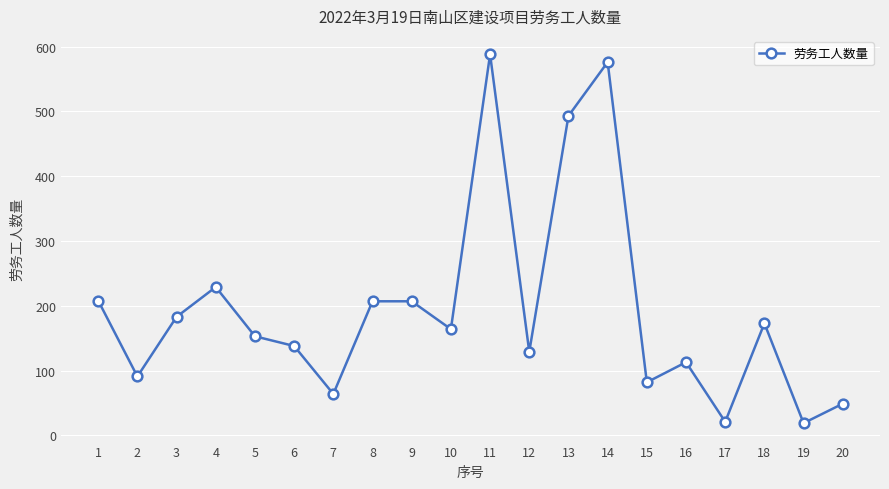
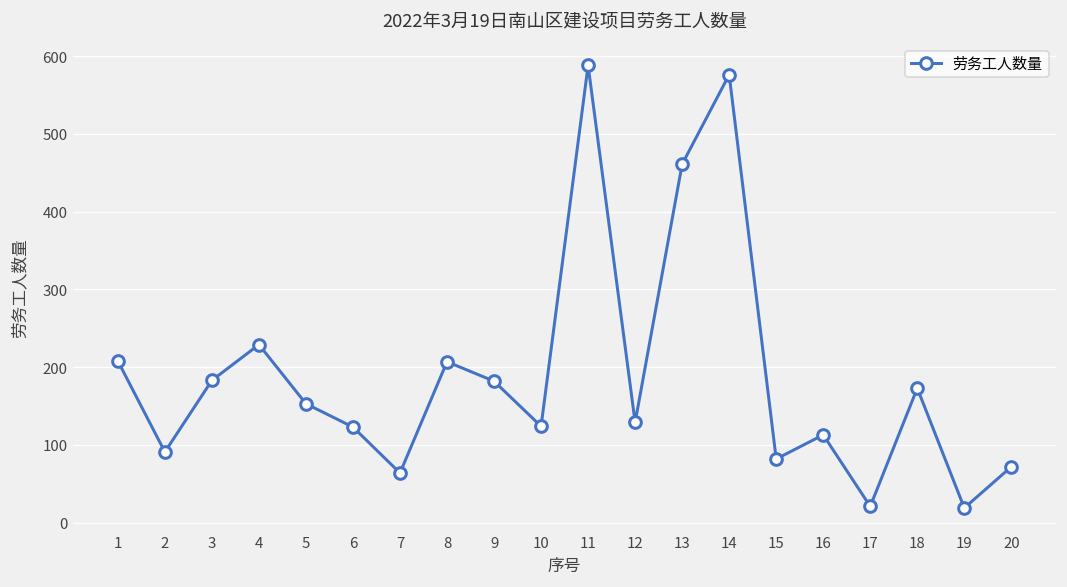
  {
    "1": 210,
    "2": 90,
    "3": 180,
    "4": 230,
    "5": 150,
-   "6": 140,
+   "6": 120,
    "7": 60,
    "8": 210,
-   "9": 210,
-   "10": 160,
+   "9": 180,
+   "10": 120,
    "11": 590,
    "12": 130,
-   "13": 490,
+   "13": 460,
    "14": 580,
    "15": 80,
    "16": 110,
    "17": 20,
    "18": 170,
    "19": 20,
-   "20": 50
+   "20": 70
  }
